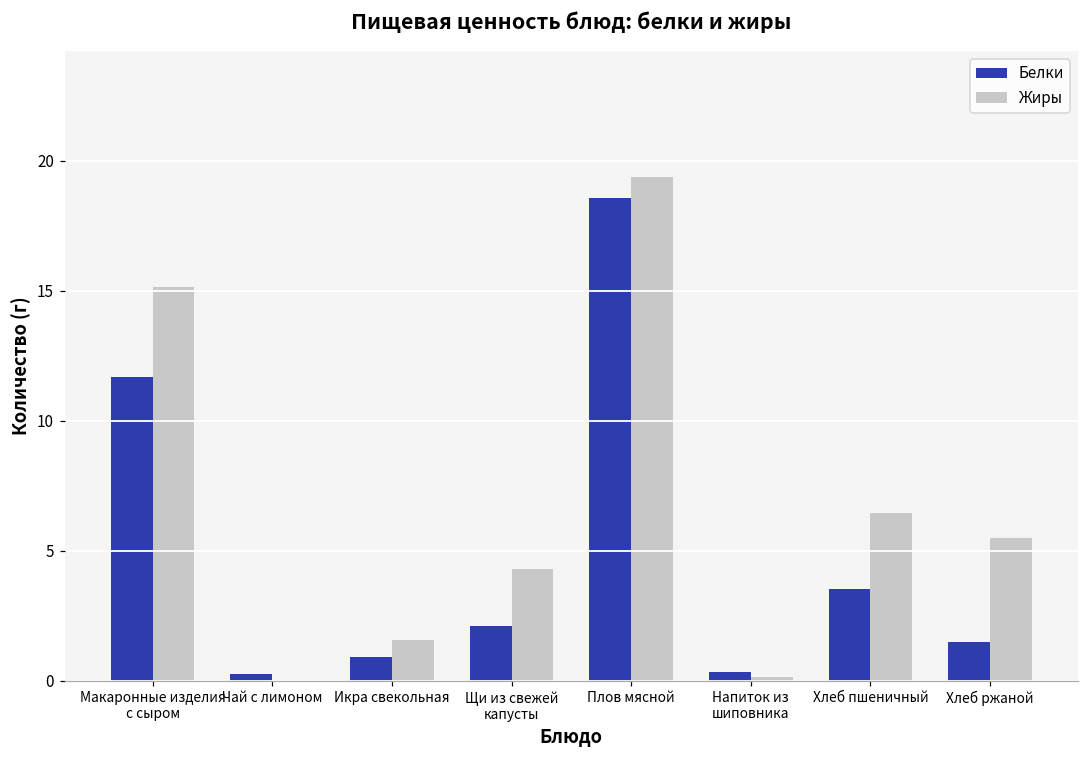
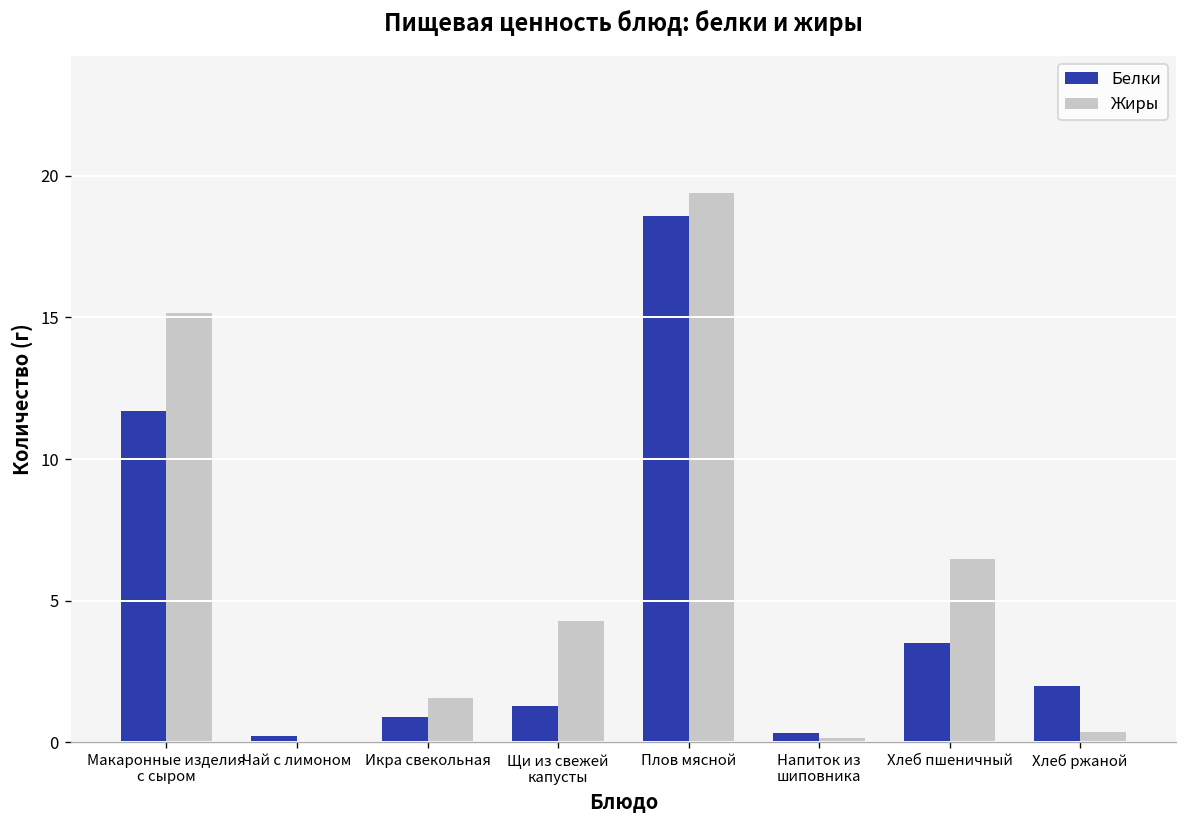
  {
    "Белки": {
      "Макаронные изделия с сыром": 11.7,
      "Чай с лимоном": 0.2,
      "Икра свекольная": 0.9,
-     "Щи из свежей капусты": 2.1,
+     "Щи из свежей капусты": 1.3,
      "Плов мясной": 18.6,
      "Напиток из шиповника": 0.3,
      "Хлеб пшеничный": 3.5,
-     "Хлеб ржаной": 1.5
+     "Хлеб ржаной": 2.0
    },
    "Жиры": {
      "Макаронные изделия с сыром": 15.2,
      "Чай с лимоном": 0.0,
      "Икра свекольная": 1.6,
      "Щи из свежей капусты": 4.3,
      "Плов мясной": 19.4,
      "Напиток из шиповника": 0.1,
      "Хлеб пшеничный": 6.5,
-     "Хлеб ржаной": 5.5
+     "Хлеб ржаной": 0.4
    }
  }
